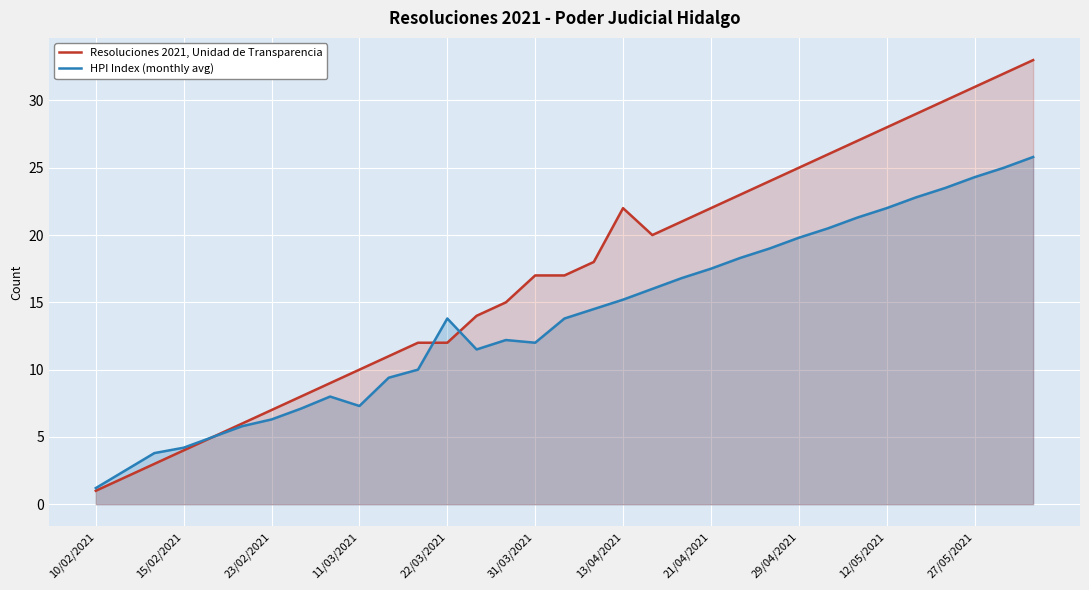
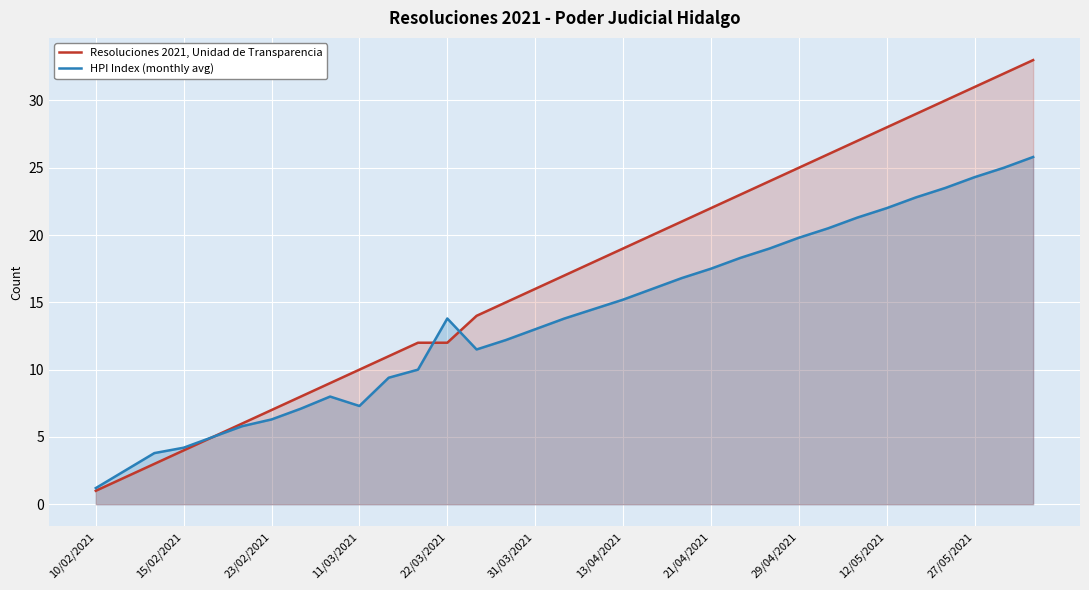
  {
    "Resoluciones 2021, Unidad de Transparencia": {
      "10/02/2021": 1,
      "15/02/2021": 4,
      "23/02/2021": 7,
      "11/03/2021": 10,
      "22/03/2021": 12,
-     "31/03/2021": 17,
-     "13/04/2021": 22,
+     "31/03/2021": 16,
+     "13/04/2021": 19,
      "21/04/2021": 22,
      "12/05/2021": 28,
      "27/05/2021": 31
    },
    "HPI Index (monthly avg)": {
      "10/02/2021": 1.2,
      "15/02/2021": 4.2,
      "23/02/2021": 6.3,
      "11/03/2021": 7.3,
      "22/03/2021": 13.8,
-     "31/03/2021": 12,
+     "31/03/2021": 13,
      "13/04/2021": 15.2,
      "21/04/2021": 17.5,
      "12/05/2021": 22,
      "27/05/2021": 24.3
    }
  }
